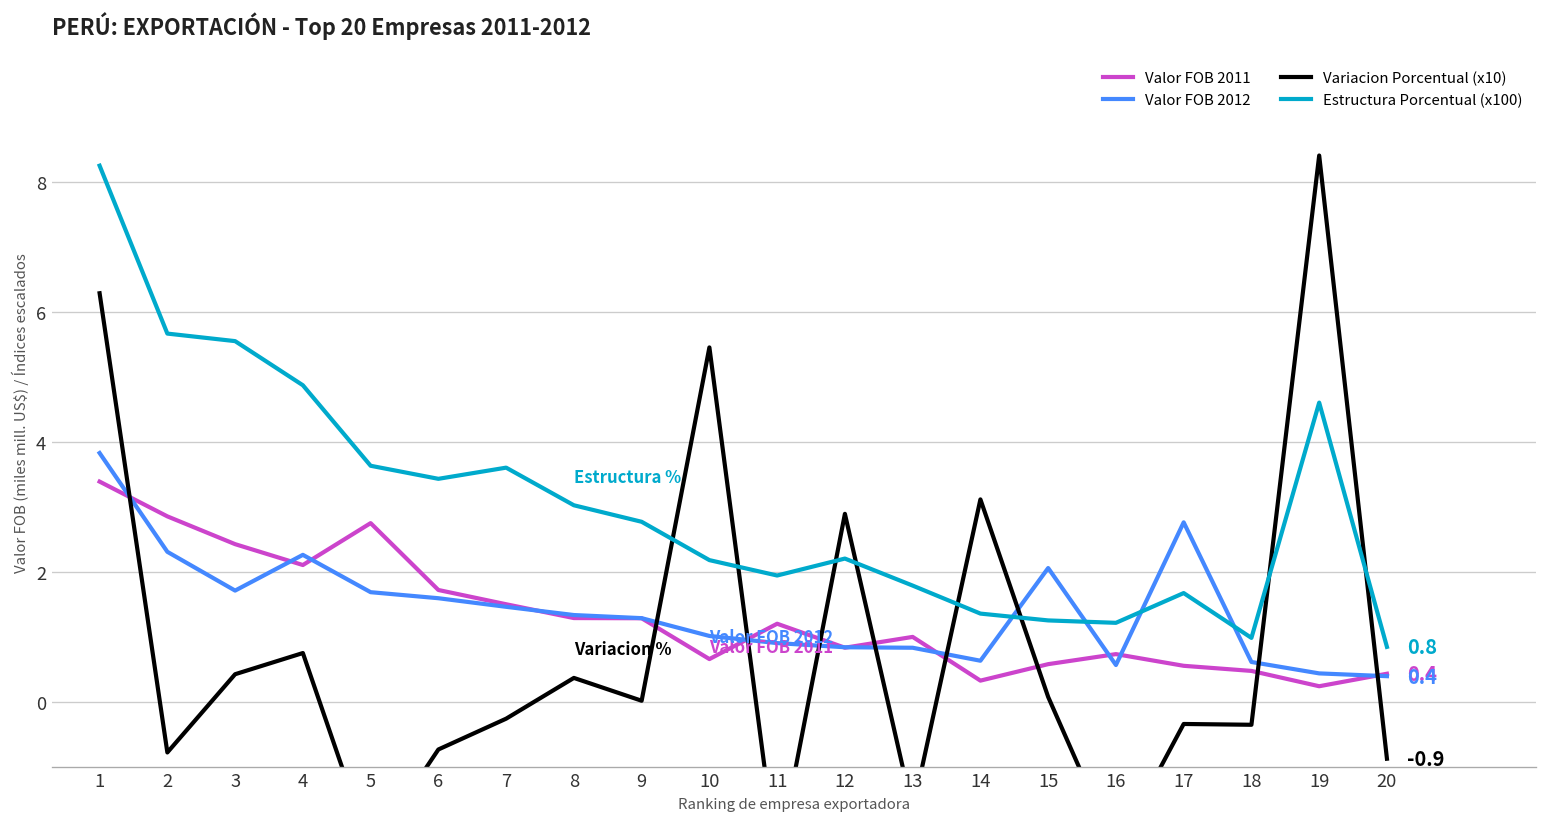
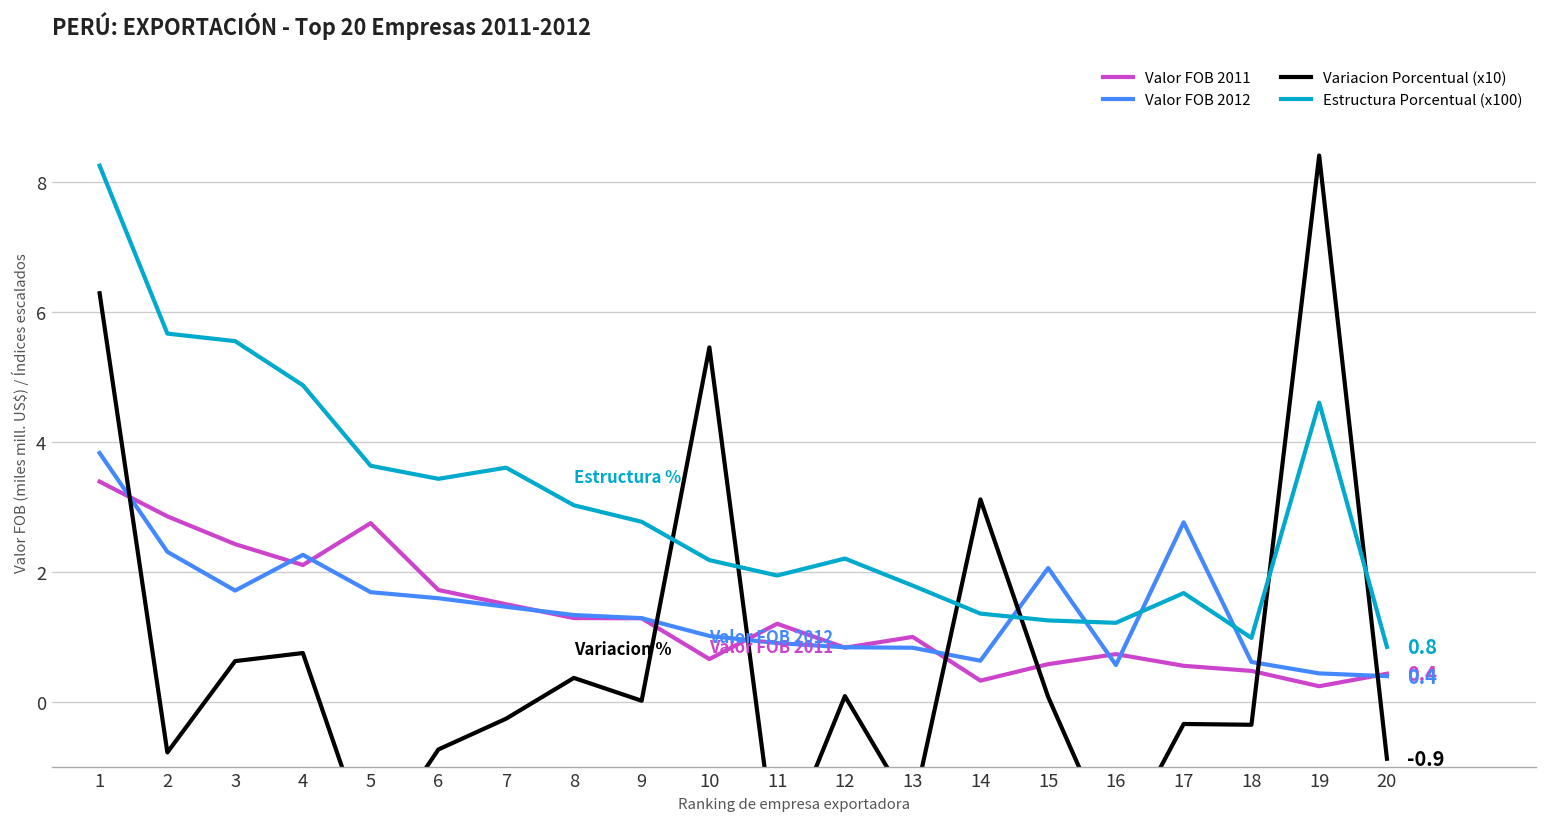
  {
    "Valor FOB 2011": {
      "1": 3.4,
      "2": 2.8,
      "3": 2.4,
      "4": 2.1,
      "5": 2.7,
      "6": 1.7,
      "10": 0.7,
      "11": 1.2,
      "13": 1.0,
      "14": 0.3,
      "15": 0.6,
      "16": 0.7,
      "17": 0.5,
      "18": 0.5,
      "19": 0.2
    },
    "Valor FOB 2012": {
      "1": 3.8,
      "2": 2.3,
      "3": 1.7,
      "4": 2.3,
      "5": 1.7,
      "6": 1.6,
      "13": 0.8,
      "14": 0.6,
      "15": 2.1,
      "16": 0.6,
      "17": 2.8,
      "18": 0.6,
      "19": 0.4
    },
    "Variacion Porcentual (x10)": {
      "1": 6.3,
      "2": -0.8,
-     "3": 0.4,
+     "3": 0.6,
      "4": 0.7,
      "6": -0.7,
      "7": -0.3,
      "8": 0.4,
      "9": 0.0,
      "10": 5.4,
-     "12": 2.9,
+     "12": 0.1,
      "14": 3.1,
      "15": 0.1,
      "17": -0.3,
      "18": -0.4,
      "19": 8.4
    },
    "Estructura Porcentual (x100)": {
      "20": 0.8
    }
  }
